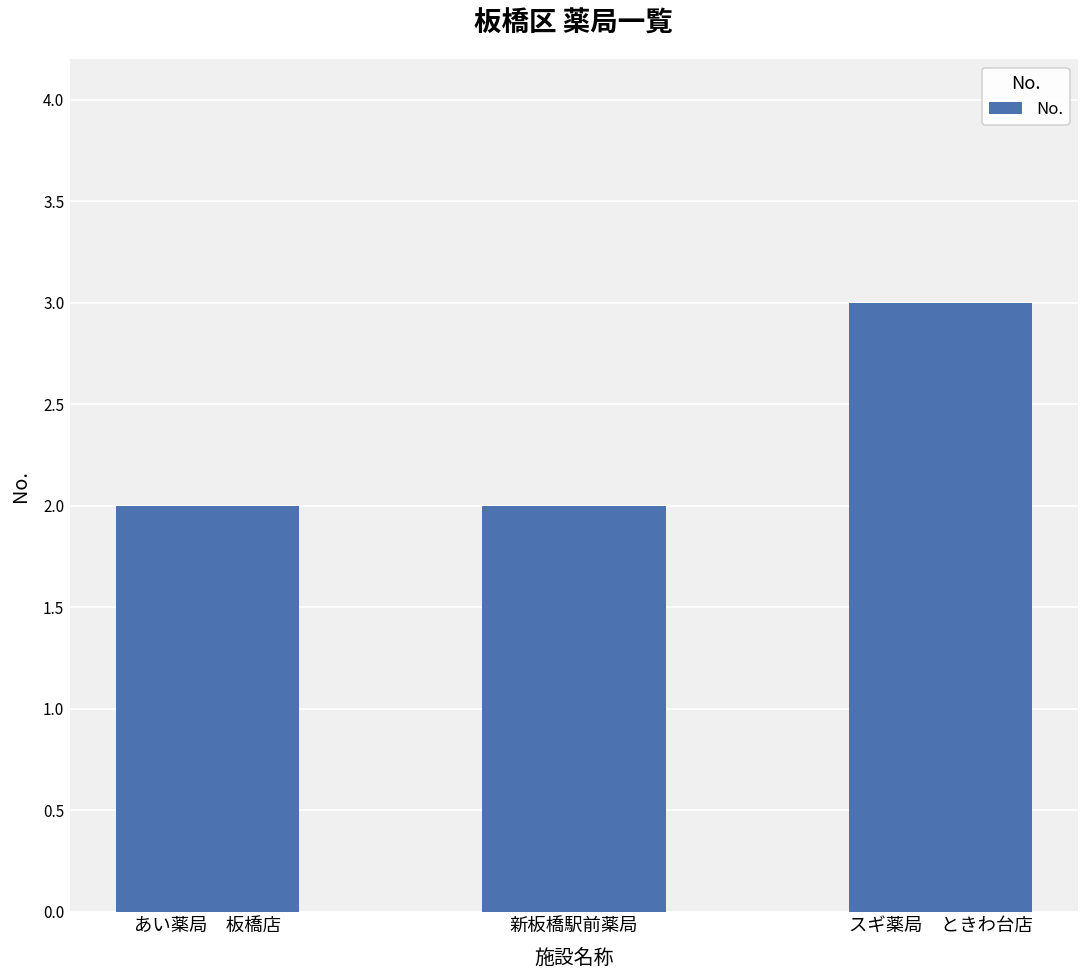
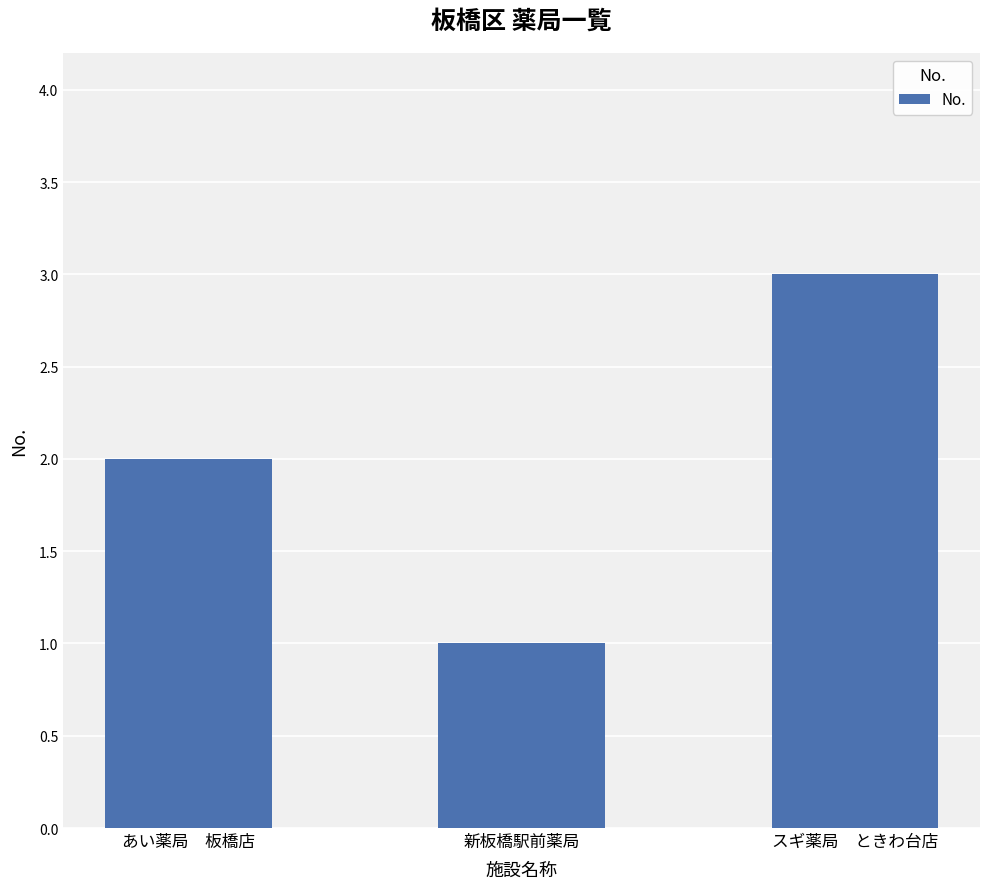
  {
    "あい薬局 板橋店": 2,
-   "新板橋駅前薬局": 2,
+   "新板橋駅前薬局": 1,
    "スギ薬局 ときわ台店": 3
  }
